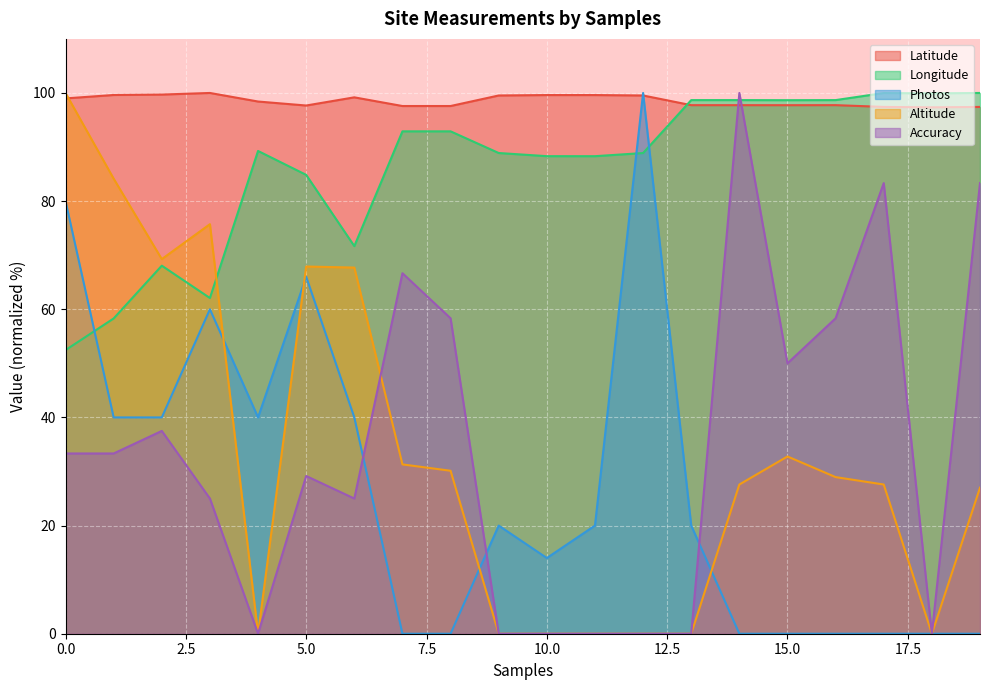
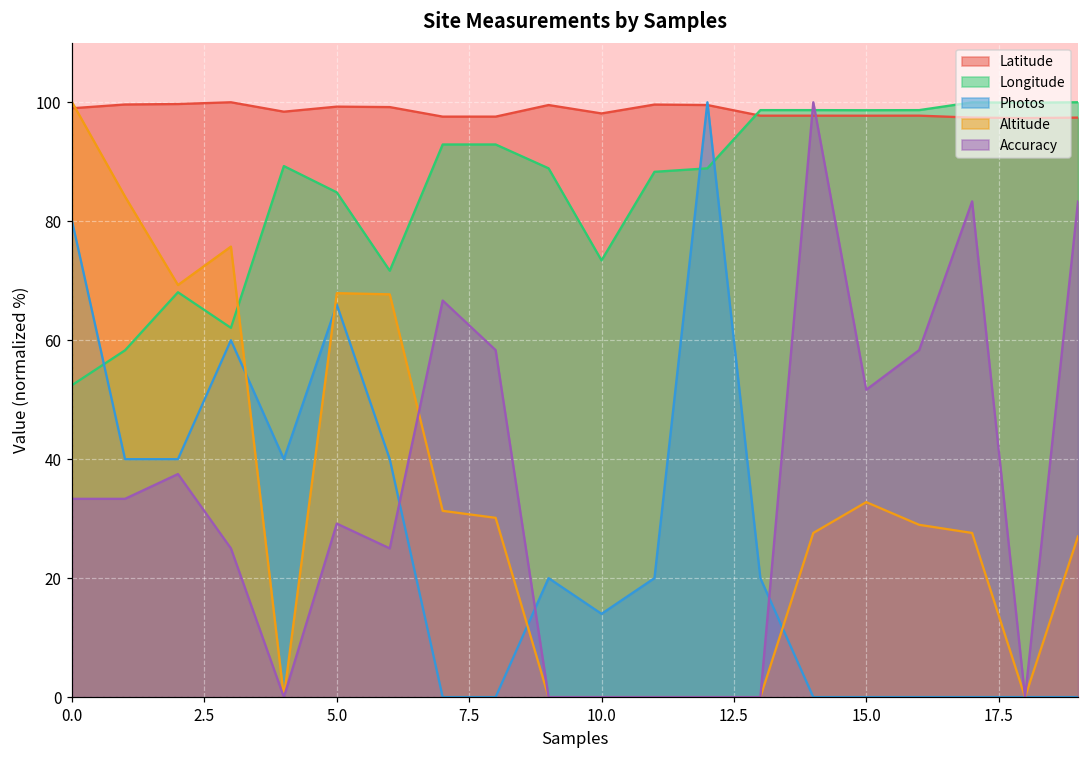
  {
    "Latitude": {
      "0.0": 99,
-     "5.0": 98,
-     "10.0": 100,
+     "5.0": 99,
+     "10.0": 98,
      "15.0": 98
    },
    "Longitude": {
      "0.0": 52,
      "5.0": 85,
-     "10.0": 88,
+     "10.0": 73,
      "15.0": 99
    },
    "Photos": {
      "0.0": 80,
      "5.0": 66,
      "10.0": 14,
      "15.0": 0
    },
    "Altitude": {
      "0.0": 100,
      "5.0": 68,
      "15.0": 33
    },
    "Accuracy": {
      "0.0": 33,
      "5.0": 29,
-     "15.0": 50
+     "15.0": 52
    }
  }
